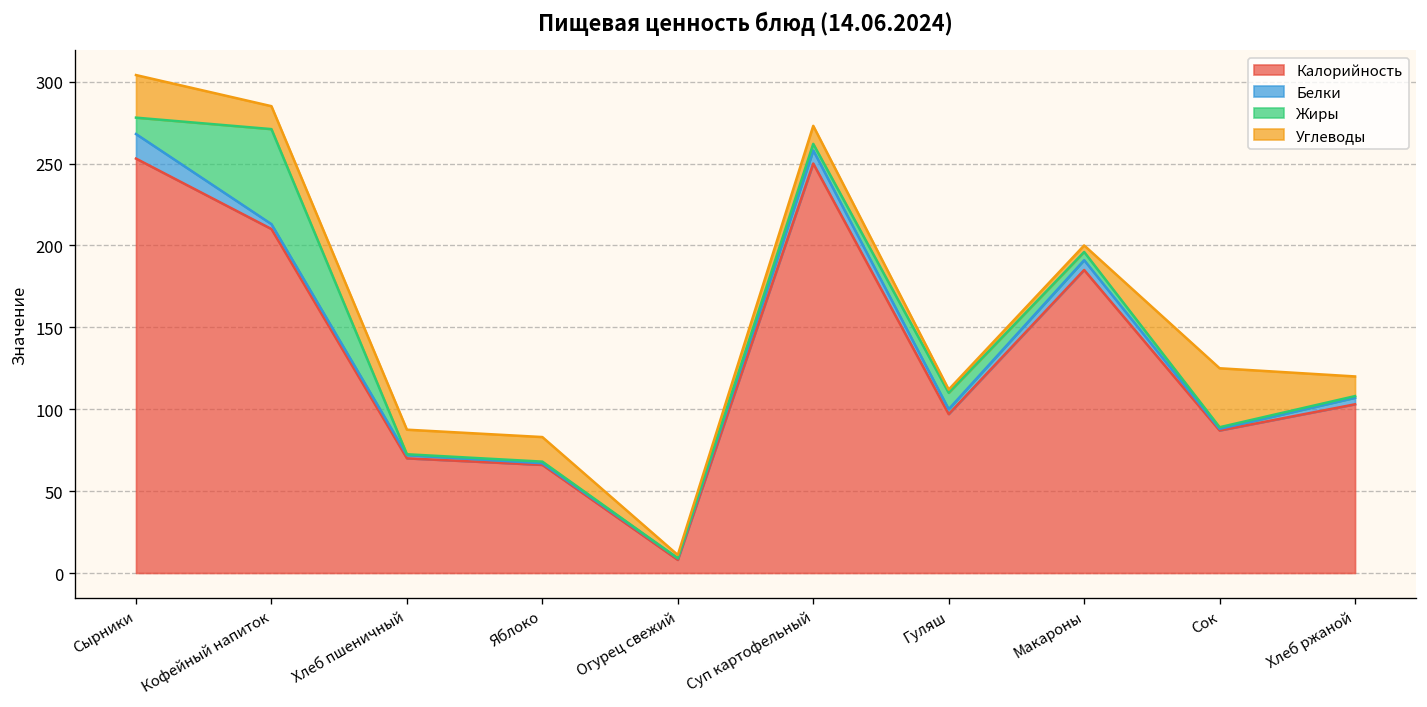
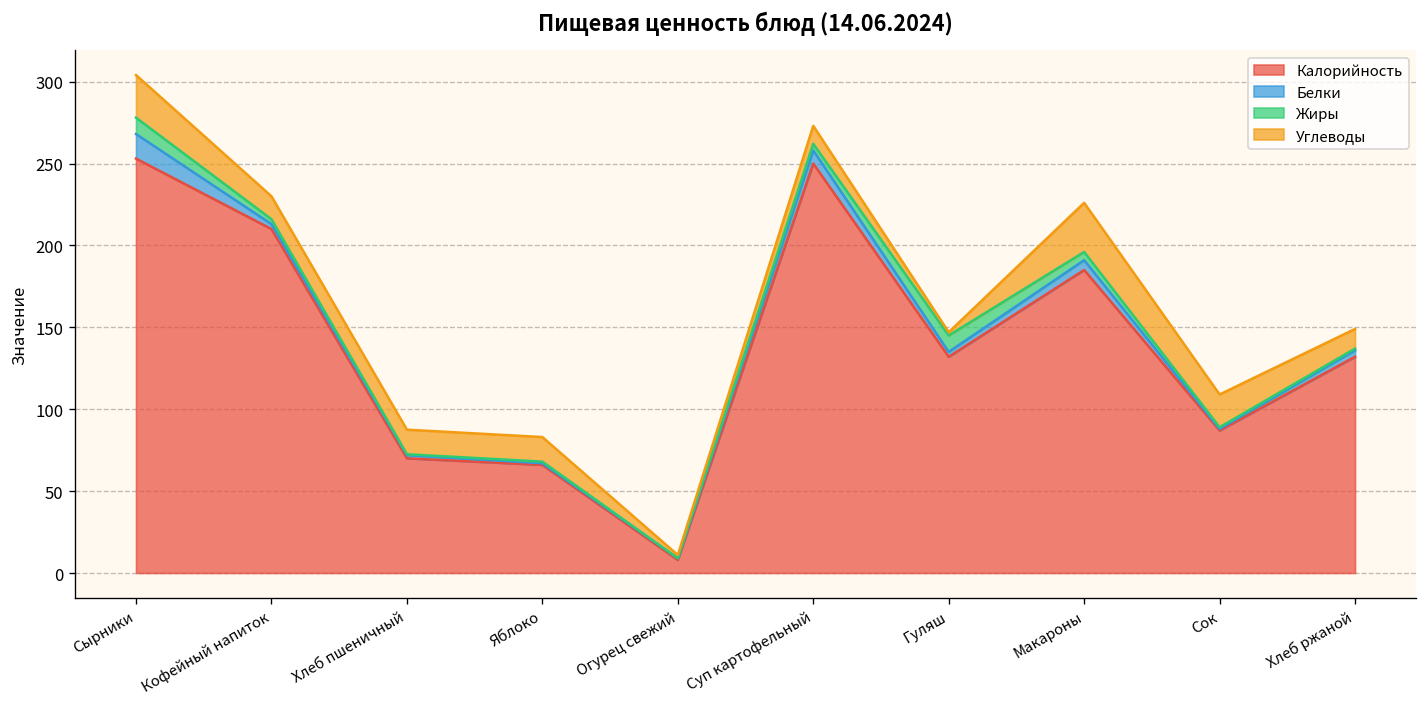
  {
    "Калорийность": {
      "Сырники": 253,
      "Кофейный напиток": 210,
      "Хлеб пшеничный": 70,
      "Суп картофельный": 250,
-     "Гуляш": 97,
+     "Гуляш": 132,
      "Макароны": 185,
-     "Хлеб ржаной": 103
+     "Хлеб ржаной": 132
    },
    "Белки": {
      "Сырники": 15,
      "Кофейный напиток": 3,
      "Суп картофельный": 8,
      "Гуляш": 3,
      "Макароны": 6
    },
    "Жиры": {
      "Сырники": 10,
-     "Кофейный напиток": 58,
+     "Кофейный напиток": 3,
      "Суп картофельный": 4,
      "Гуляш": 10,
      "Макароны": 5
    },
    "Углеводы": {
      "Сырники": 26,
      "Кофейный напиток": 14,
      "Хлеб пшеничный": 15,
      "Яблоко": 15,
      "Огурец свежий": 2,
      "Суп картофельный": 11,
      "Гуляш": 2,
-     "Макароны": 4,
-     "Сок": 36,
+     "Макароны": 30,
+     "Сок": 20,
      "Хлеб ржаной": 12
    }
  }
